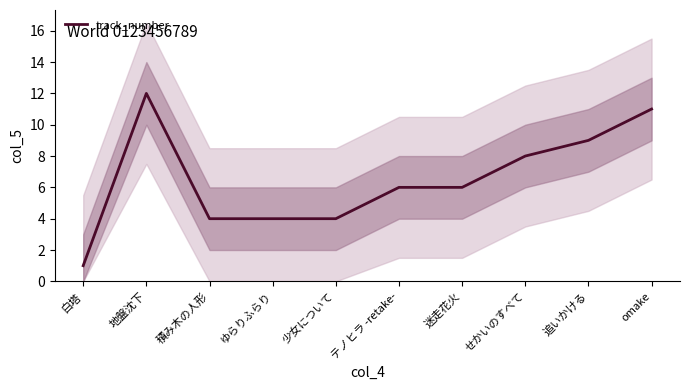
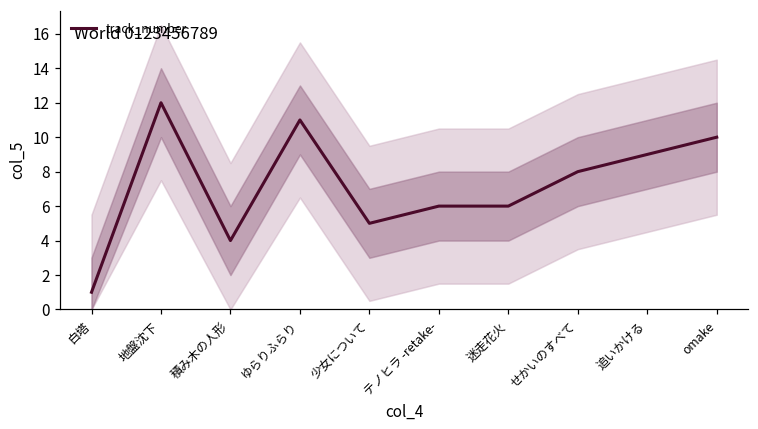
  {
    "track_number": {
      "白塔": 1,
      "地盤沈下": 12,
      "積み木の人形": 4,
-     "ゆらりふらり": 4,
-     "少女について": 4,
+     "ゆらりふらり": 11,
+     "少女について": 5,
      "テノヒラ -retake-": 6,
      "迷走花火": 6,
      "せかいのすべて": 8,
      "追いかける": 9,
-     "omake": 11
+     "omake": 10
    }
  }
